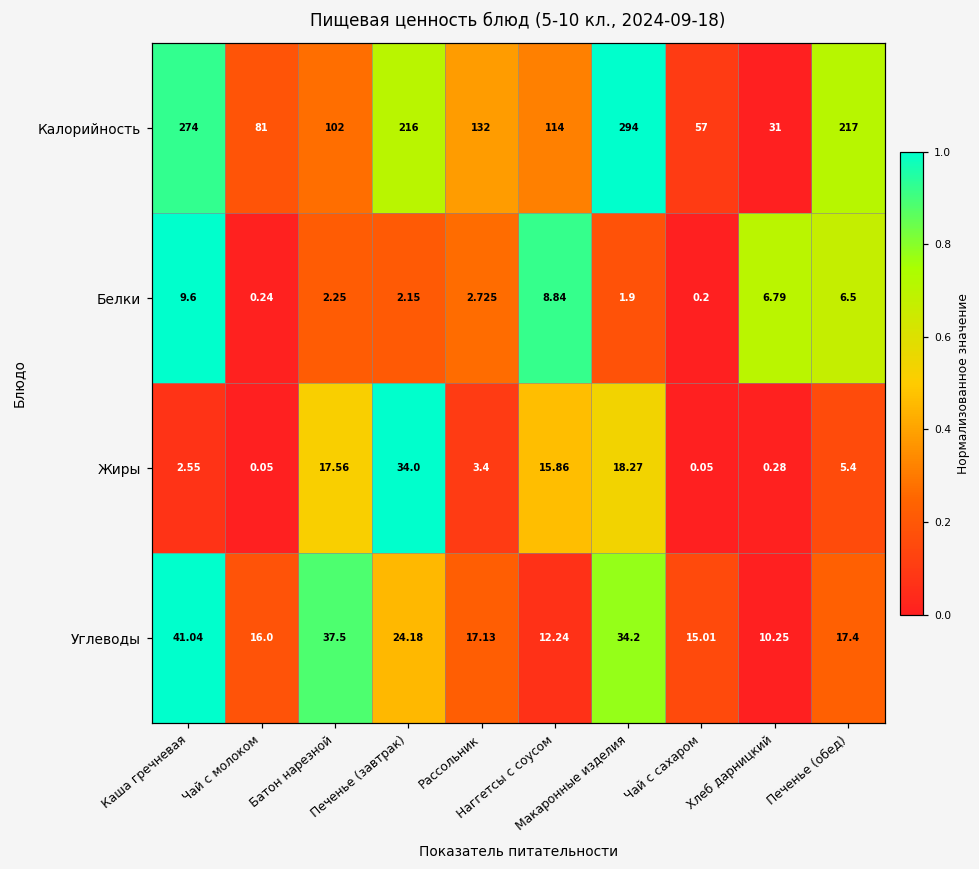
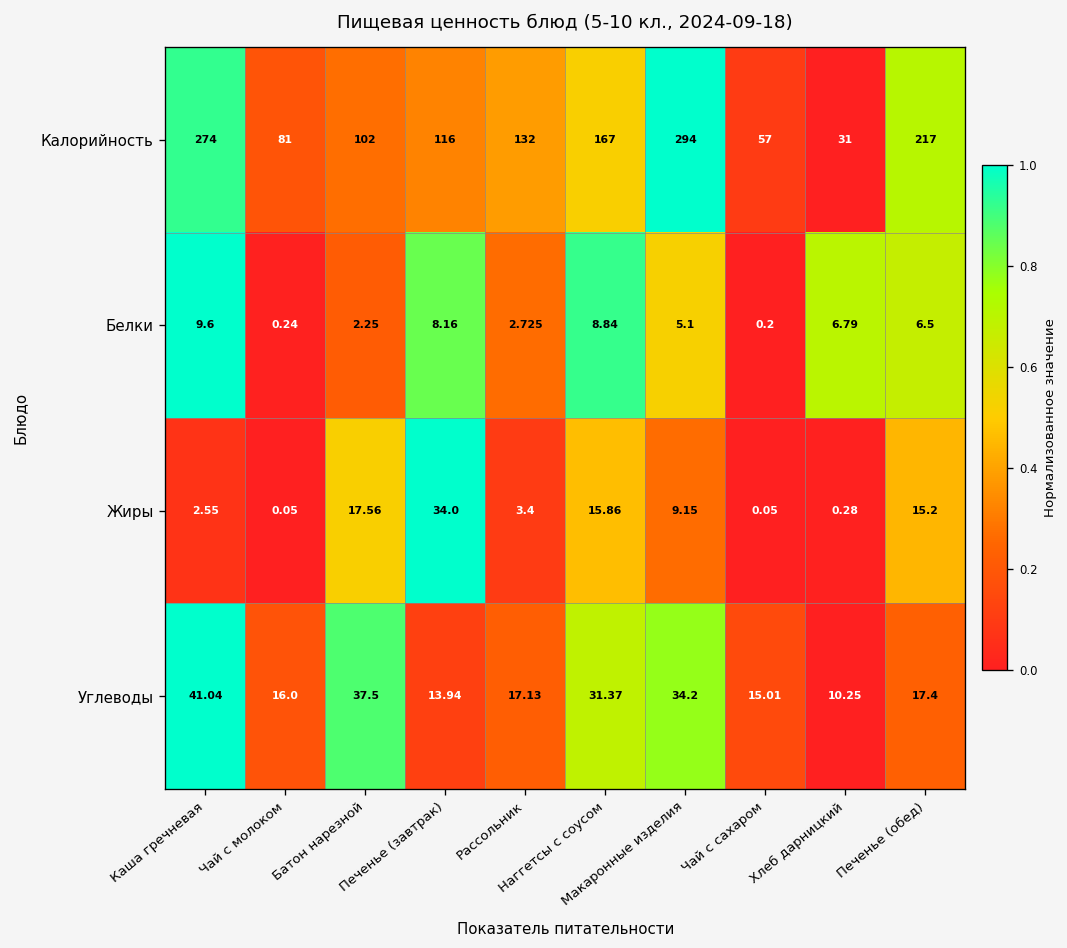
  {
    "Калорийность": {
      "Каша гречневая": 274,
      "Чай с молоком": 81,
      "Батон нарезной": 102,
-     "Печенье (завтрак)": 216,
+     "Печенье (завтрак)": 116,
      "Рассольник": 132,
-     "Наггетсы с соусом": 114,
+     "Наггетсы с соусом": 167,
      "Макаронные изделия": 294,
      "Чай с сахаром": 57,
      "Хлеб дарницкий": 31,
      "Печенье (обед)": 217
    },
    "Белки": {
      "Каша гречневая": 9.6,
      "Чай с молоком": 0.24,
      "Батон нарезной": 2.25,
-     "Печенье (завтрак)": 2.15,
+     "Печенье (завтрак)": 8.16,
      "Рассольник": 2.725,
      "Наггетсы с соусом": 8.84,
-     "Макаронные изделия": 1.9,
+     "Макаронные изделия": 5.1,
      "Чай с сахаром": 0.2,
      "Хлеб дарницкий": 6.79,
      "Печенье (обед)": 6.5
    },
    "Жиры": {
      "Каша гречневая": 2.55,
      "Чай с молоком": 0.05,
      "Батон нарезной": 17.56,
      "Печенье (завтрак)": 34.0,
      "Рассольник": 3.4,
      "Наггетсы с соусом": 15.86,
-     "Макаронные изделия": 18.27,
+     "Макаронные изделия": 9.15,
      "Чай с сахаром": 0.05,
      "Хлеб дарницкий": 0.28,
-     "Печенье (обед)": 5.4
+     "Печенье (обед)": 15.2
    },
    "Углеводы": {
      "Каша гречневая": 41.04,
      "Чай с молоком": 16.0,
      "Батон нарезной": 37.5,
-     "Печенье (завтрак)": 24.18,
+     "Печенье (завтрак)": 13.94,
      "Рассольник": 17.13,
-     "Наггетсы с соусом": 12.24,
+     "Наггетсы с соусом": 31.37,
      "Макаронные изделия": 34.2,
      "Чай с сахаром": 15.01,
      "Хлеб дарницкий": 10.25,
      "Печенье (обед)": 17.4
    }
  }
